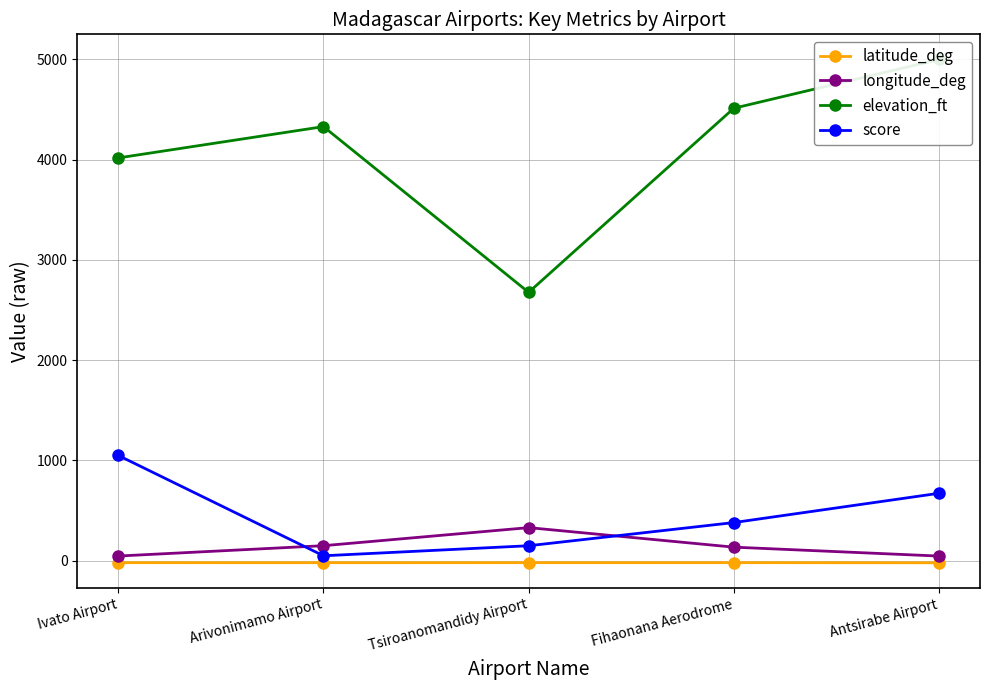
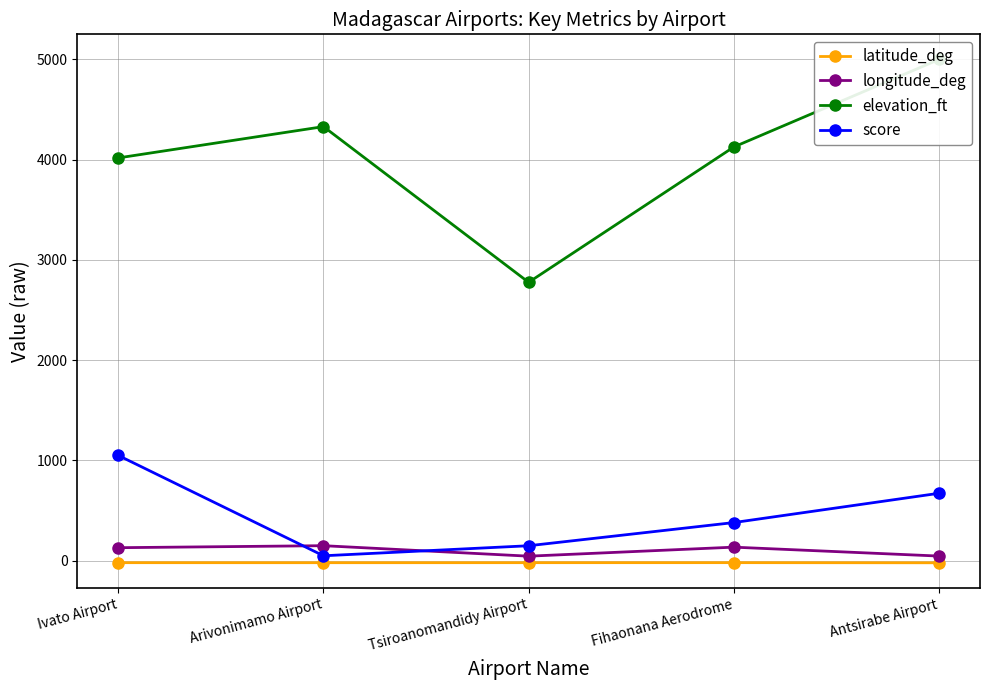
  {
    "latitude_deg": {
      "Ivato Airport": -20,
      "Arivonimamo Airport": -20,
      "Tsiroanomandidy Airport": -20,
      "Fihaonana Aerodrome": -20,
      "Antsirabe Airport": -20
    },
    "longitude_deg": {
-     "Ivato Airport": 50,
+     "Ivato Airport": 130,
      "Arivonimamo Airport": 150,
-     "Tsiroanomandidy Airport": 330,
+     "Tsiroanomandidy Airport": 50,
      "Fihaonana Aerodrome": 140,
      "Antsirabe Airport": 50
    },
    "elevation_ft": {
      "Ivato Airport": 4020,
      "Arivonimamo Airport": 4330,
-     "Tsiroanomandidy Airport": 2680,
-     "Fihaonana Aerodrome": 4510
+     "Tsiroanomandidy Airport": 2780,
+     "Fihaonana Aerodrome": 4130
    },
    "score": {
      "Ivato Airport": 1050,
      "Arivonimamo Airport": 50,
      "Tsiroanomandidy Airport": 150,
      "Fihaonana Aerodrome": 380,
      "Antsirabe Airport": 670
    }
  }
